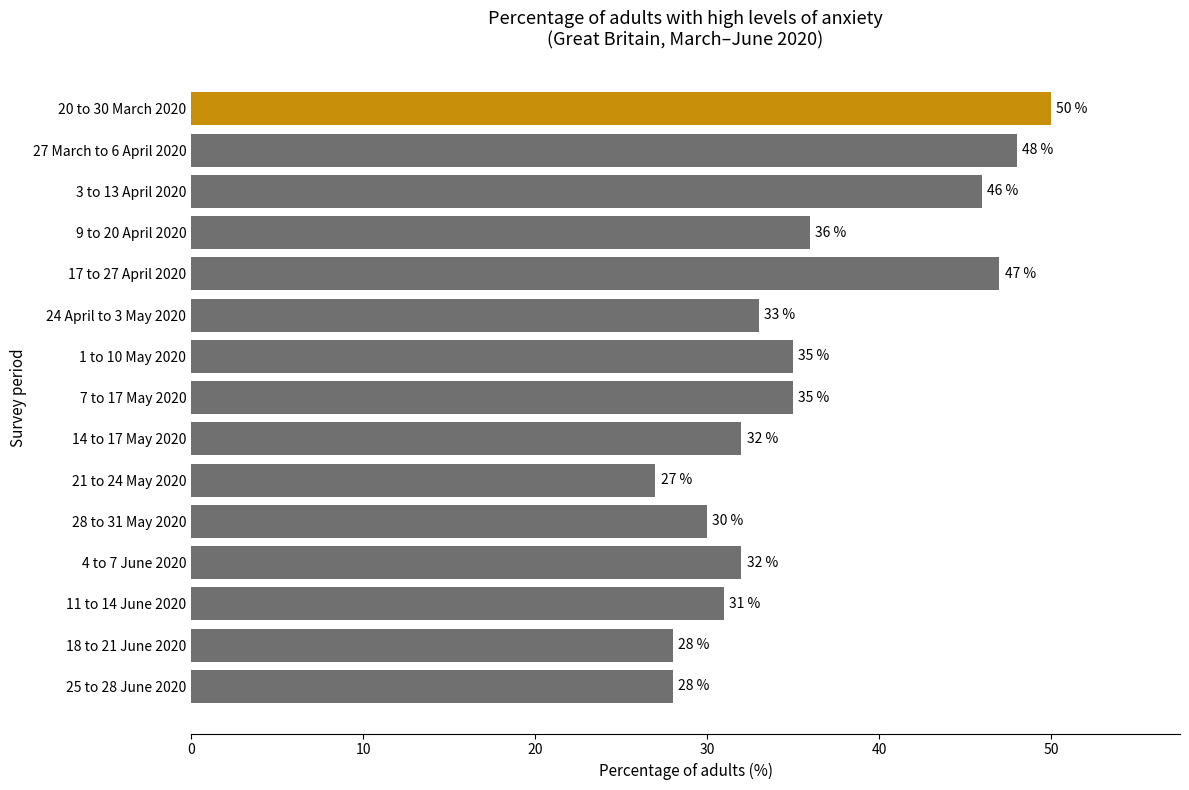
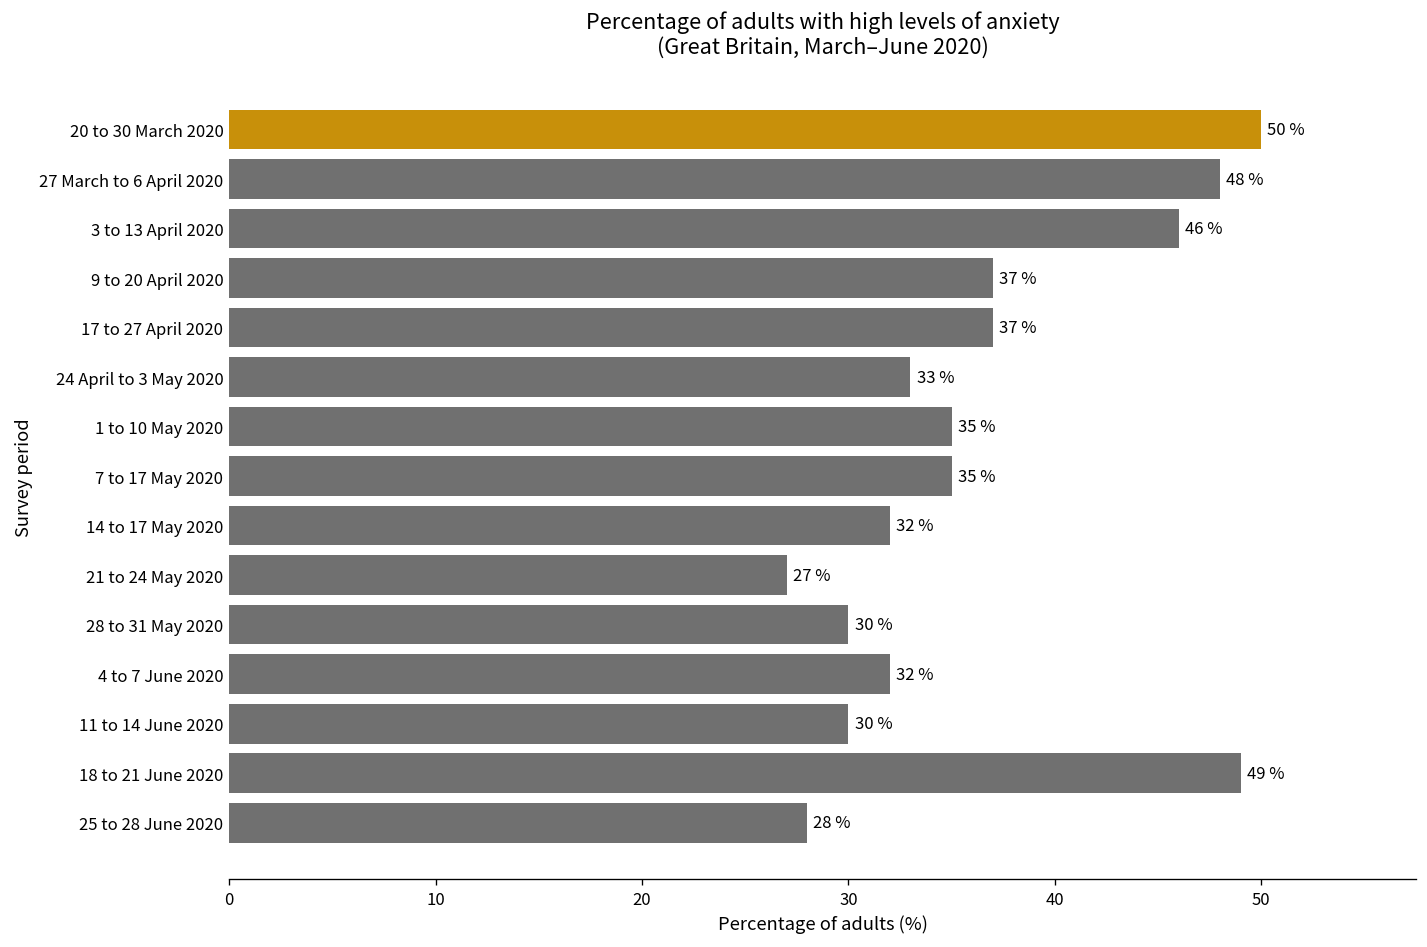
  {
    "20 to 30 March 2020": "50 %",
    "27 March to 6 April 2020": "48 %",
    "3 to 13 April 2020": "46 %",
-   "9 to 20 April 2020": "36 %",
-   "17 to 27 April 2020": "47 %",
+   "9 to 20 April 2020": "37 %",
+   "17 to 27 April 2020": "37 %",
    "24 April to 3 May 2020": "33 %",
    "1 to 10 May 2020": "35 %",
    "7 to 17 May 2020": "35 %",
    "14 to 17 May 2020": "32 %",
    "21 to 24 May 2020": "27 %",
    "28 to 31 May 2020": "30 %",
    "4 to 7 June 2020": "32 %",
-   "11 to 14 June 2020": "31 %",
-   "18 to 21 June 2020": "28 %",
+   "11 to 14 June 2020": "30 %",
+   "18 to 21 June 2020": "49 %",
    "25 to 28 June 2020": "28 %"
  }
